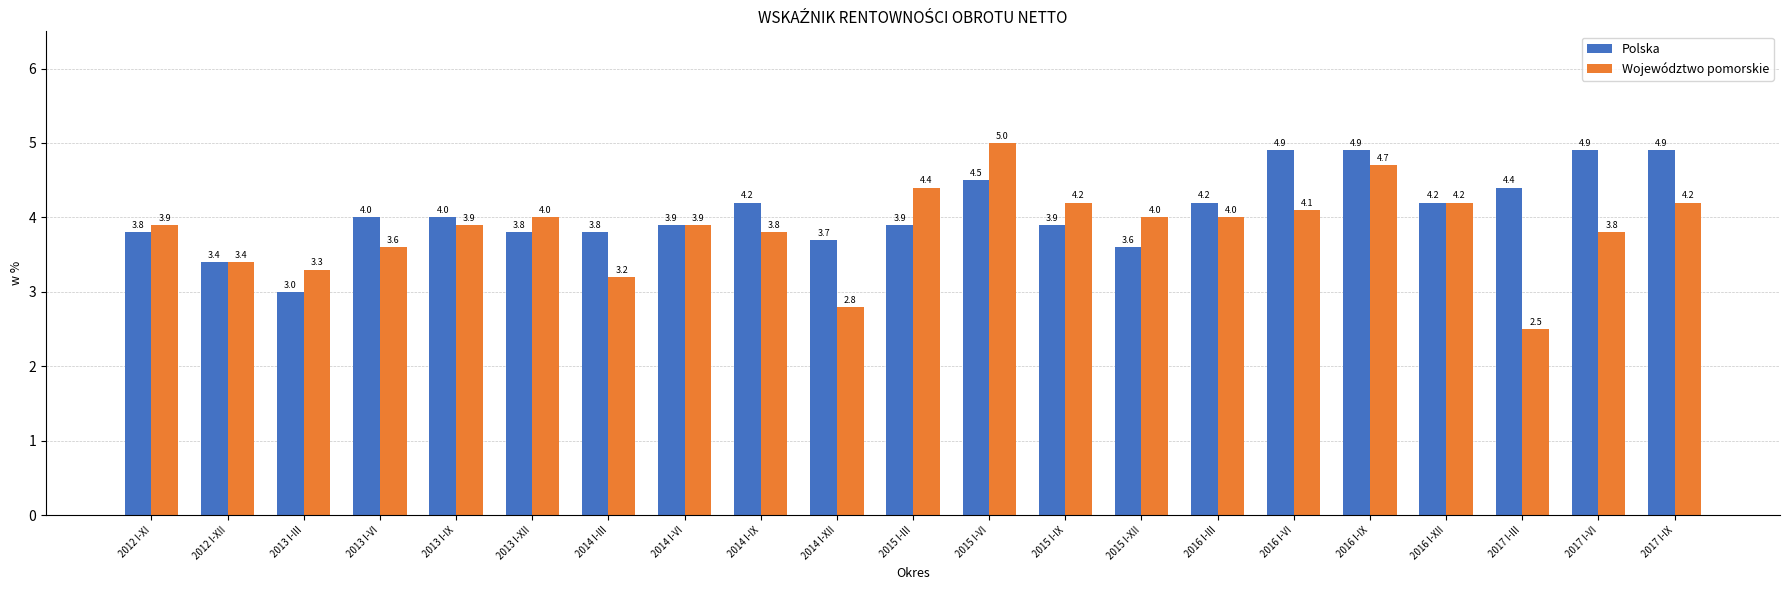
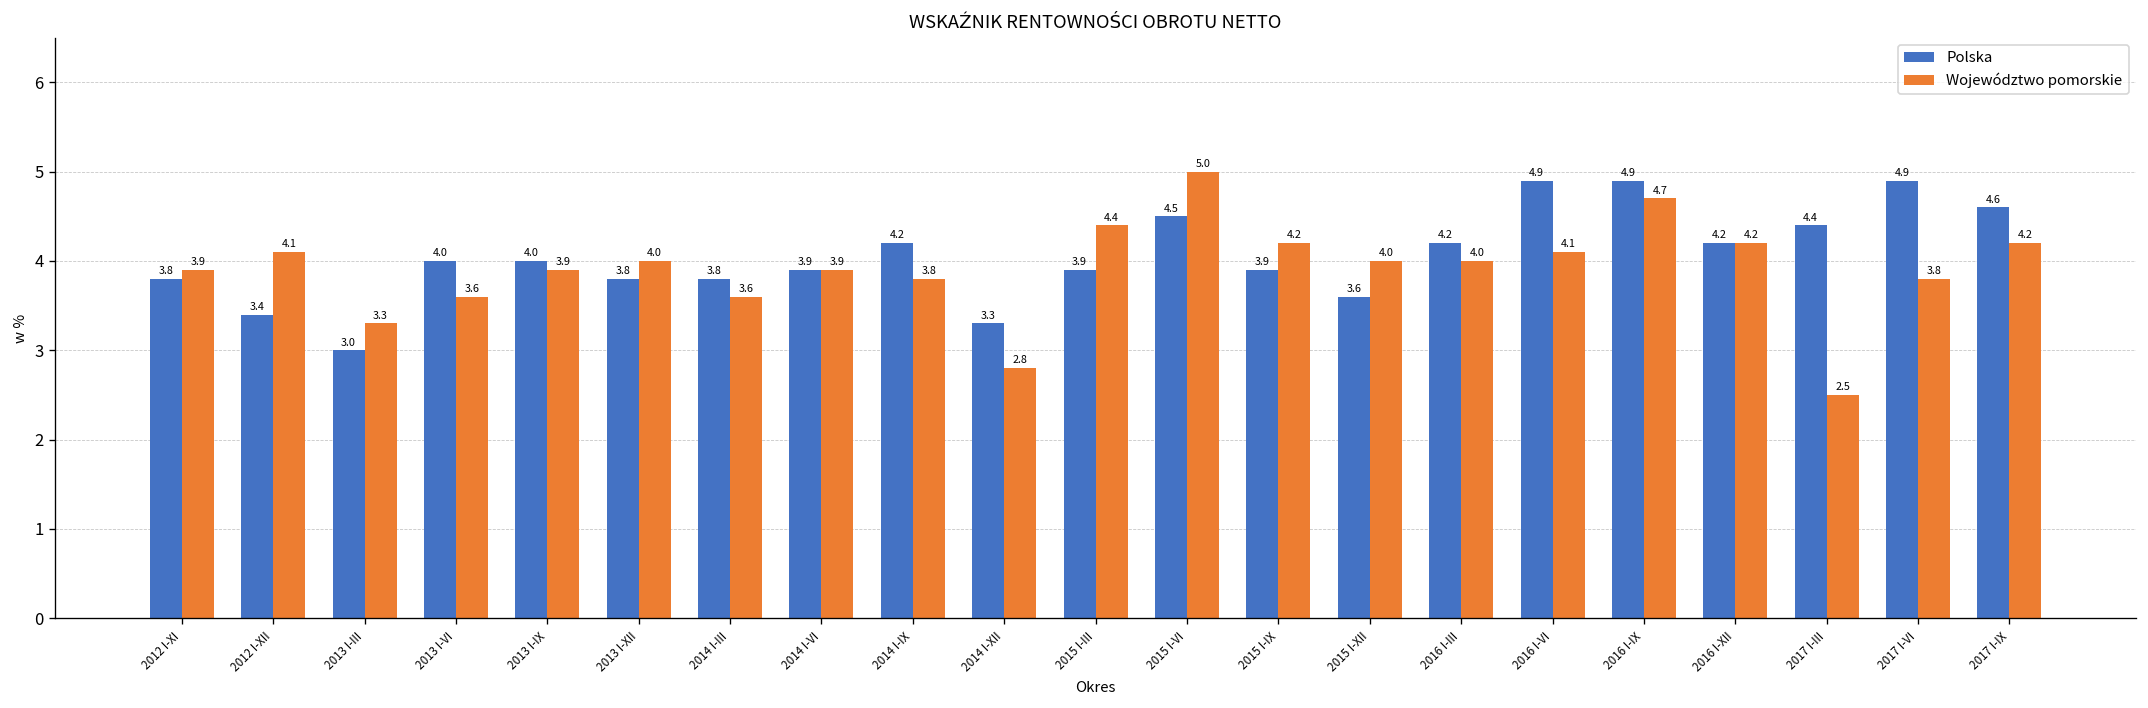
  {
    "Polska": {
      "2012 I-XI": 3.8,
      "2012 I-XII": 3.4,
      "2013 I-III": 3.0,
      "2013 I-VI": 4.0,
      "2013 I-IX": 4.0,
      "2013 I-XII": 3.8,
      "2014 I-III": 3.8,
      "2014 I-VI": 3.9,
      "2014 I-IX": 4.2,
-     "2014 I-XII": 3.7,
+     "2014 I-XII": 3.3,
      "2015 I-III": 3.9,
      "2015 I-VI": 4.5,
      "2015 I-IX": 3.9,
      "2015 I-XII": 3.6,
      "2016 I-III": 4.2,
      "2016 I-VI": 4.9,
      "2016 I-IX": 4.9,
      "2016 I-XII": 4.2,
      "2017 I-III": 4.4,
      "2017 I-VI": 4.9,
-     "2017 I-IX": 4.9
+     "2017 I-IX": 4.6
    },
    "Województwo pomorskie": {
      "2012 I-XI": 3.9,
-     "2012 I-XII": 3.4,
+     "2012 I-XII": 4.1,
      "2013 I-III": 3.3,
      "2013 I-VI": 3.6,
      "2013 I-IX": 3.9,
      "2013 I-XII": 4.0,
-     "2014 I-III": 3.2,
+     "2014 I-III": 3.6,
      "2014 I-VI": 3.9,
      "2014 I-IX": 3.8,
      "2014 I-XII": 2.8,
      "2015 I-III": 4.4,
      "2015 I-VI": 5.0,
      "2015 I-IX": 4.2,
      "2015 I-XII": 4.0,
      "2016 I-III": 4.0,
      "2016 I-VI": 4.1,
      "2016 I-IX": 4.7,
      "2016 I-XII": 4.2,
      "2017 I-III": 2.5,
      "2017 I-VI": 3.8,
      "2017 I-IX": 4.2
    }
  }
